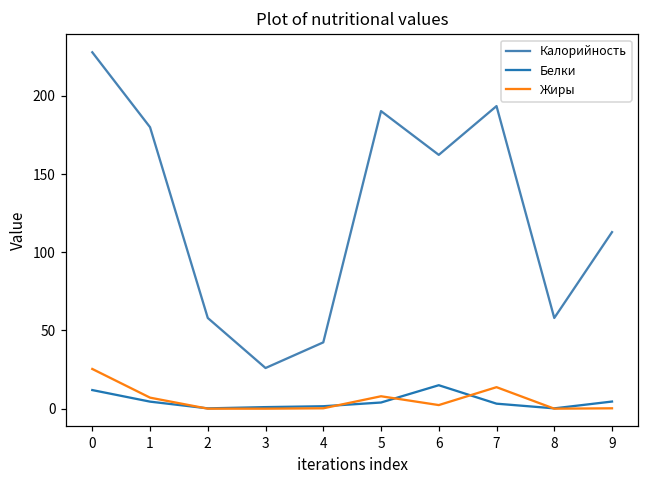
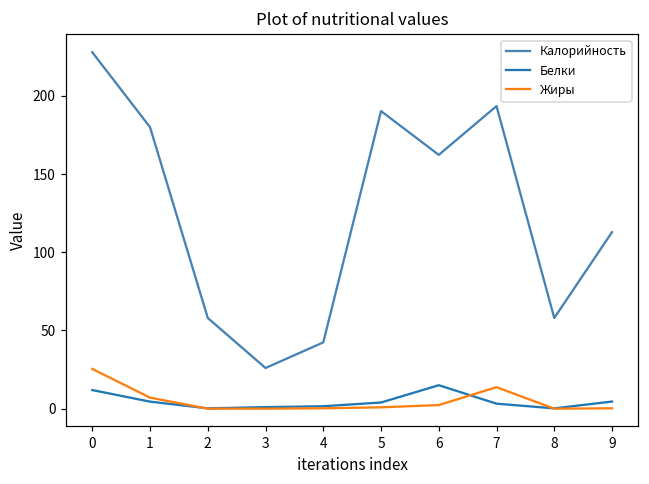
  {
    "Жиры": {
      "0": 25,
      "1": 7,
-     "5": 8,
+     "5": 1,
      "6": 2,
      "7": 14,
      "9": 0
    }
  }
